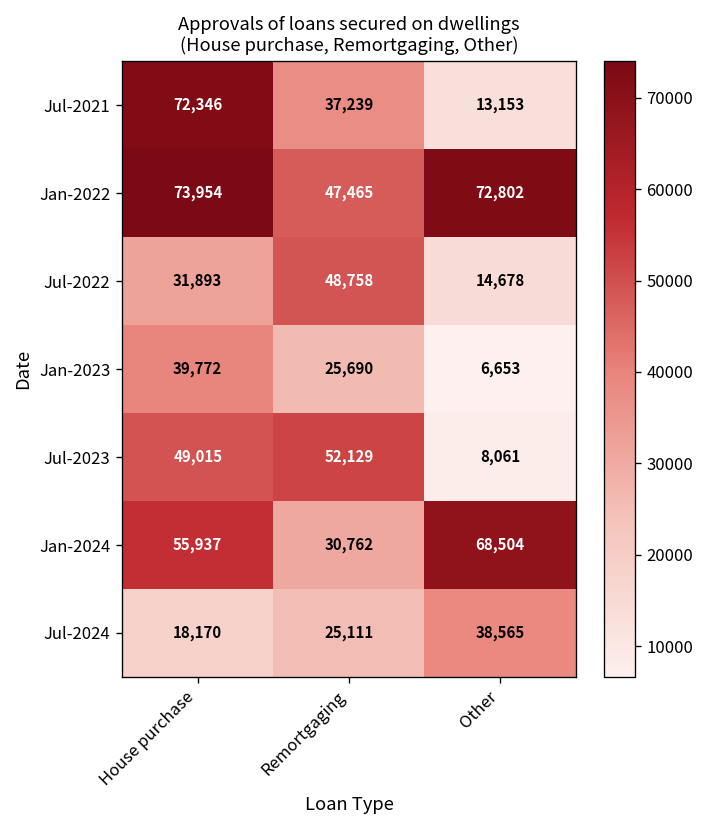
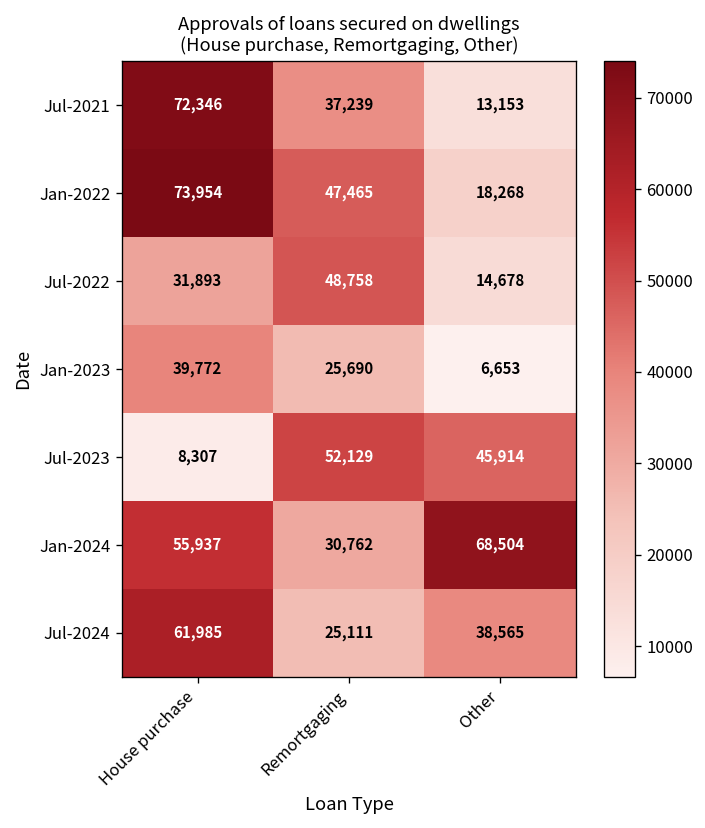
  {
    "Jul-2021": {
      "House purchase": "72,346",
      "Remortgaging": "37,239",
      "Other": "13,153"
    },
    "Jan-2022": {
      "House purchase": "73,954",
      "Remortgaging": "47,465",
-     "Other": "72,802"
+     "Other": "18,268"
    },
    "Jul-2022": {
      "House purchase": "31,893",
      "Remortgaging": "48,758",
      "Other": "14,678"
    },
    "Jan-2023": {
      "House purchase": "39,772",
      "Remortgaging": "25,690",
      "Other": "6,653"
    },
    "Jul-2023": {
-     "House purchase": "49,015",
+     "House purchase": "8,307",
      "Remortgaging": "52,129",
-     "Other": "8,061"
+     "Other": "45,914"
    },
    "Jan-2024": {
      "House purchase": "55,937",
      "Remortgaging": "30,762",
      "Other": "68,504"
    },
    "Jul-2024": {
-     "House purchase": "18,170",
+     "House purchase": "61,985",
      "Remortgaging": "25,111",
      "Other": "38,565"
    }
  }
